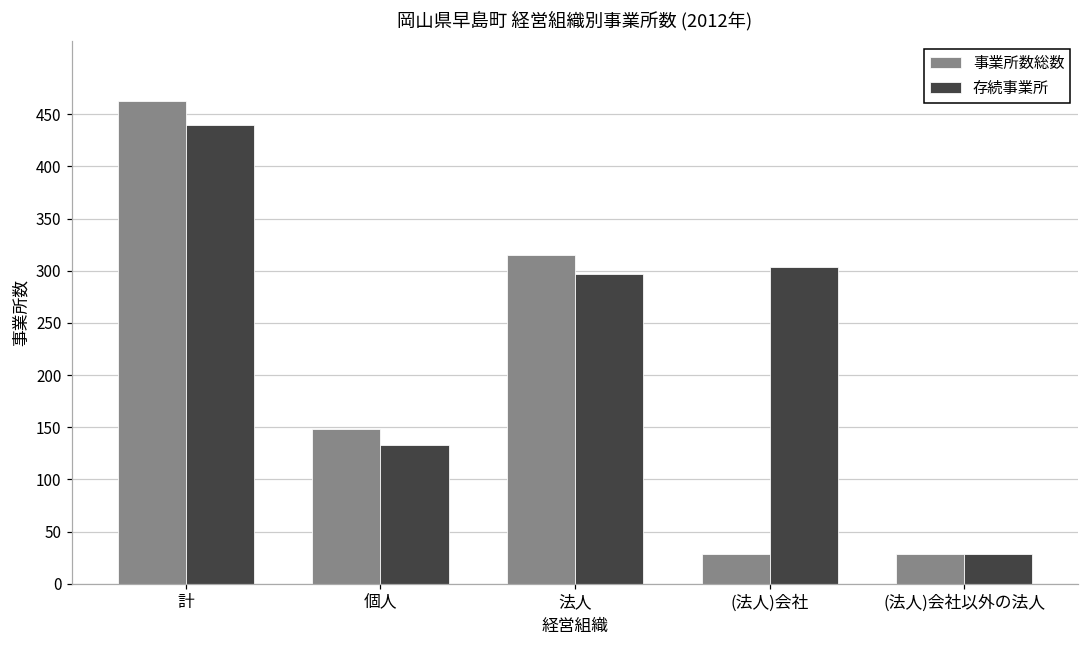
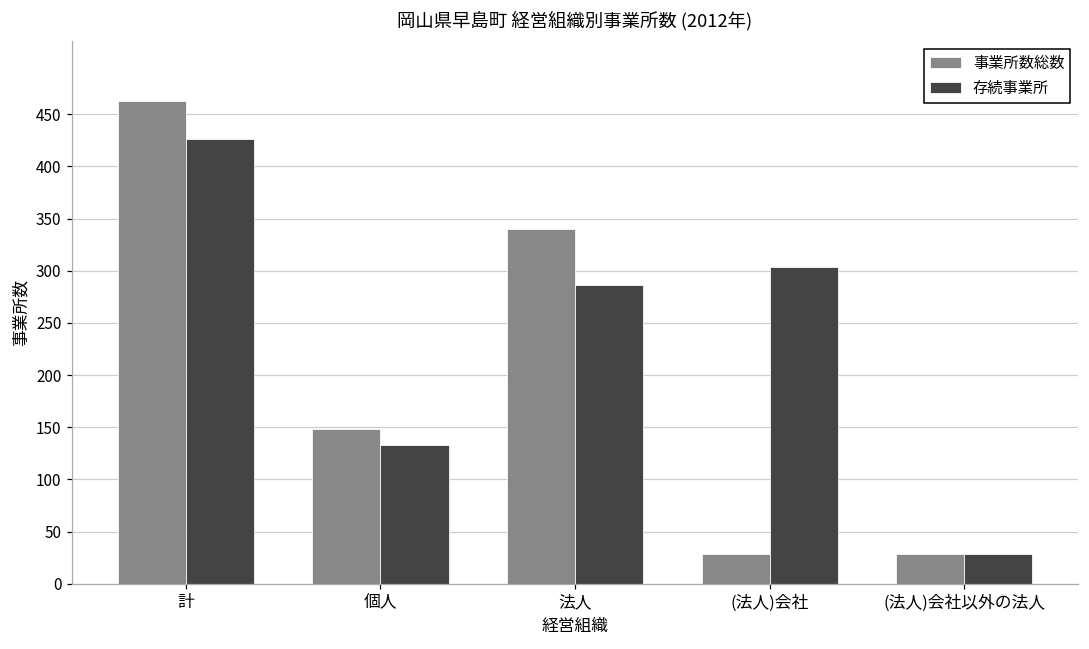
  {
    "事業所数総数": {
      "計": 460,
      "個人": 150,
-     "法人": 320,
+     "法人": 340,
      "(法人)会社": 30,
      "(法人)会社以外の法人": 30
    },
    "存続事業所": {
-     "計": 440,
+     "計": 430,
      "個人": 130,
-     "法人": 300,
+     "法人": 290,
      "(法人)会社": 300,
      "(法人)会社以外の法人": 30
    }
  }
